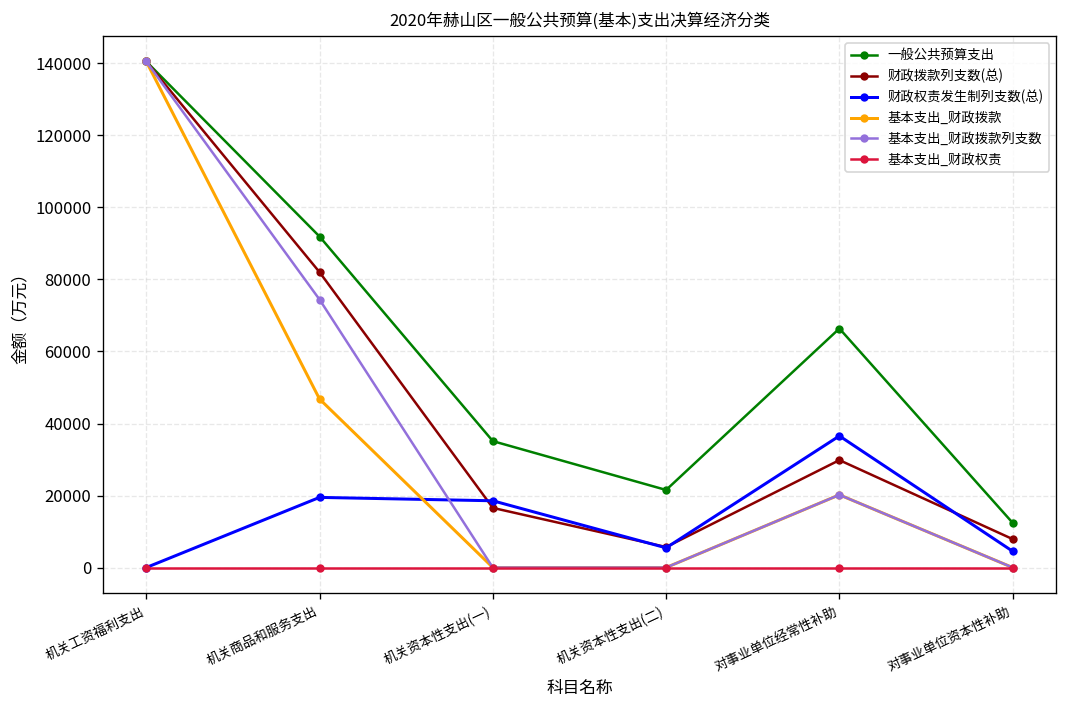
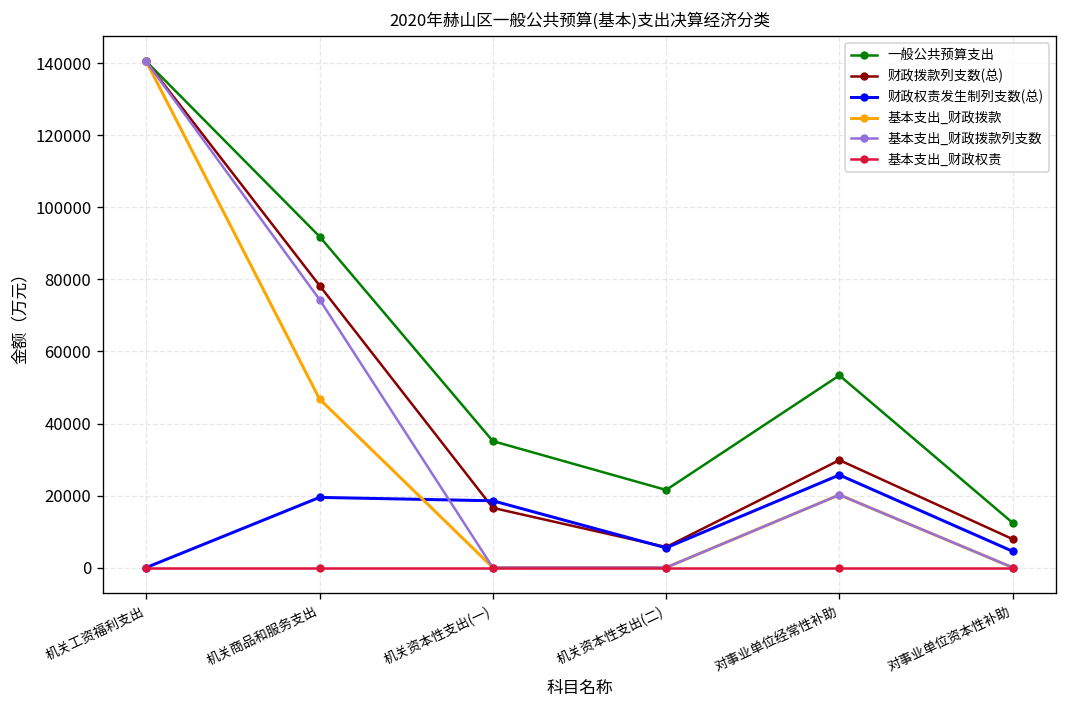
  {
    "一般公共预算支出": {
      "机关商品和服务支出": 92000,
      "机关资本性支出(一)": 35000,
      "机关资本性支出(二)": 22000,
-     "对事业单位经常性补助": 66000,
+     "对事业单位经常性补助": 53000,
      "对事业单位资本性补助": 12000
    },
    "财政拨款列支数(总)": {
-     "机关商品和服务支出": 82000,
+     "机关商品和服务支出": 78000,
      "机关资本性支出(一)": 17000,
      "对事业单位经常性补助": 30000,
      "对事业单位资本性补助": 8000
    },
    "财政权责发生制列支数(总)": {
      "机关商品和服务支出": 19000,
      "机关资本性支出(一)": 19000,
-     "对事业单位经常性补助": 37000,
+     "对事业单位经常性补助": 26000,
      "对事业单位资本性补助": 5000
    },
    "基本支出_财政拨款": {
      "机关商品和服务支出": 47000
    },
    "基本支出_财政拨款列支数": {
      "机关商品和服务支出": 74000
    },
    "基本支出_财政权责": {
      "机关商品和服务支出": 0,
      "对事业单位经常性补助": 0
    }
  }
